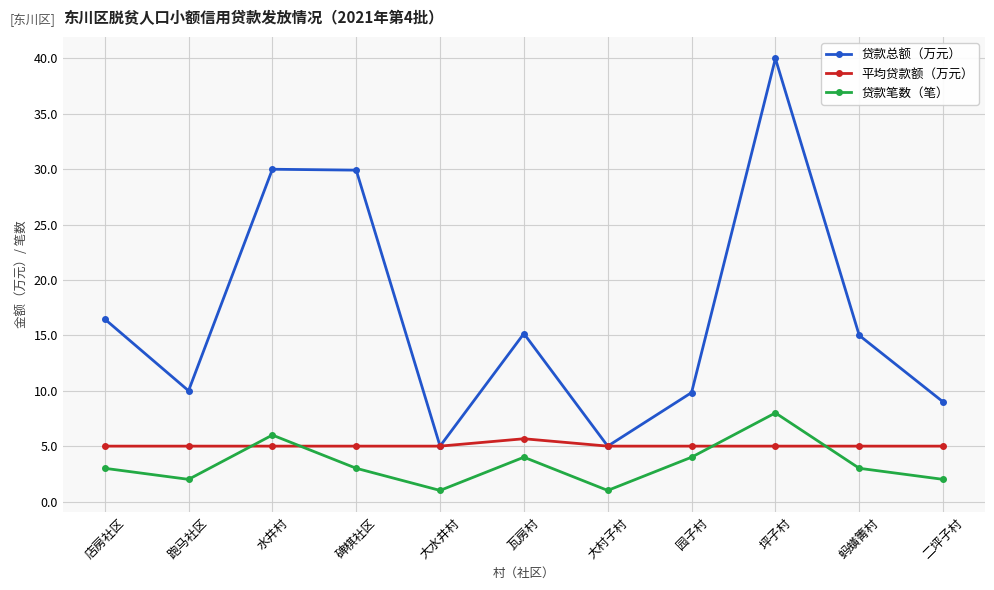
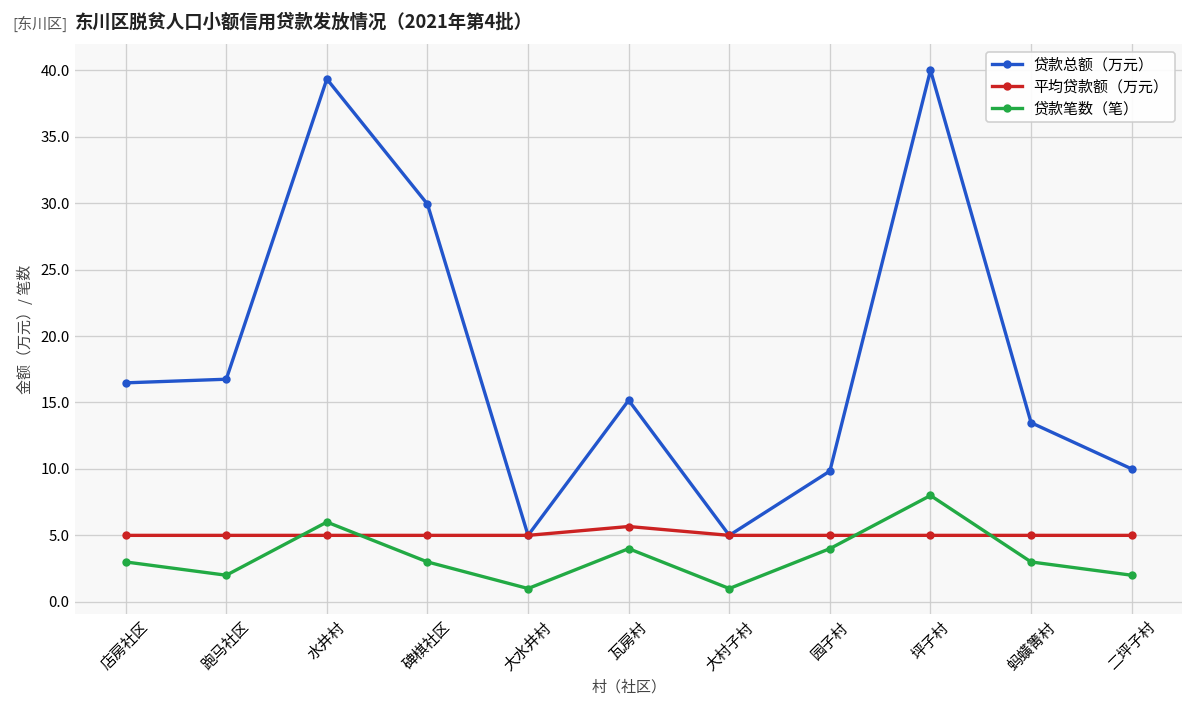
  {
    "贷款总额（万元）": {
      "店房社区": 16.5,
-     "跑马社区": 10.0,
-     "水井村": 30.0,
+     "跑马社区": 16.7,
+     "水井村": 39.3,
      "碑棋社区": 29.9,
      "瓦房村": 15.2,
      "园子村": 9.8,
      "坪子村": 40.0,
-     "蚂蟥箐村": 15.0,
-     "二坪子村": 9.0
+     "蚂蟥箐村": 13.5,
+     "二坪子村": 10.0
    },
    "平均贷款额（万元）": {
      "店房社区": 5.0,
      "跑马社区": 5.0,
      "水井村": 5.0,
      "碑棋社区": 5.0,
      "瓦房村": 5.7,
      "园子村": 5.0,
      "坪子村": 5.0,
      "蚂蟥箐村": 5.0,
      "二坪子村": 5.0
    },
    "贷款笔数（笔）": {
      "店房社区": 3.0,
      "跑马社区": 2.0,
      "水井村": 6.0,
      "碑棋社区": 3.0,
      "大水井村": 1.0,
      "瓦房村": 4.0,
      "大村子村": 1.0,
      "园子村": 4.0,
      "坪子村": 8.0,
      "蚂蟥箐村": 3.0,
      "二坪子村": 2.0
    }
  }
